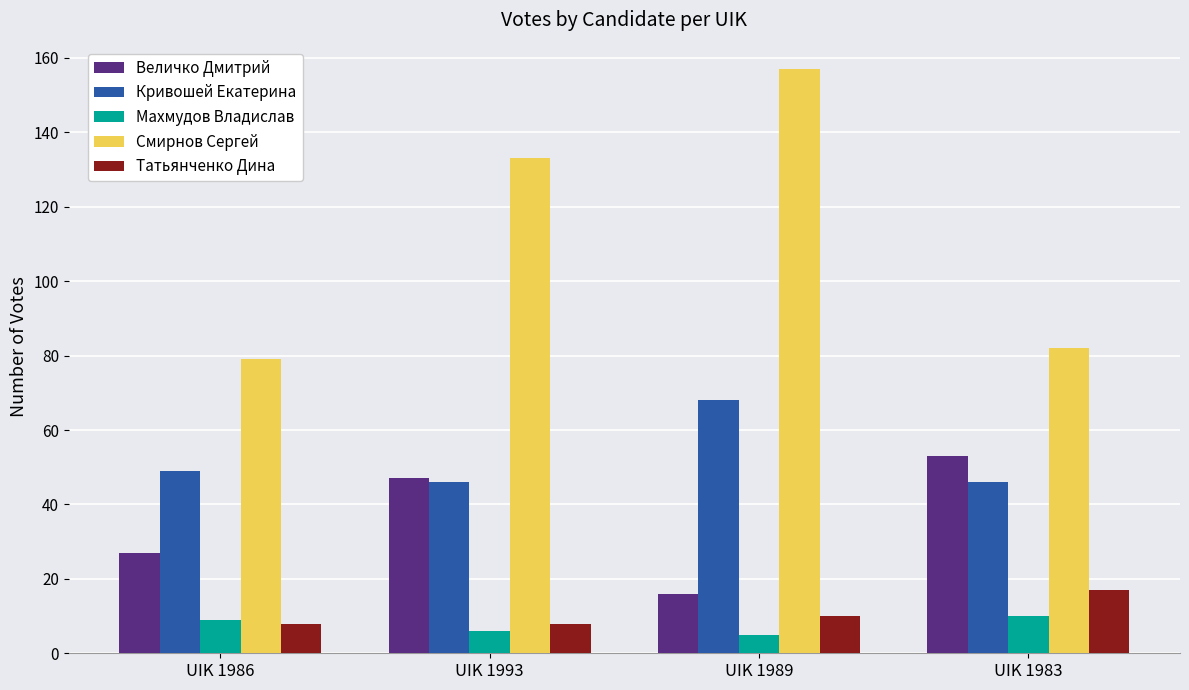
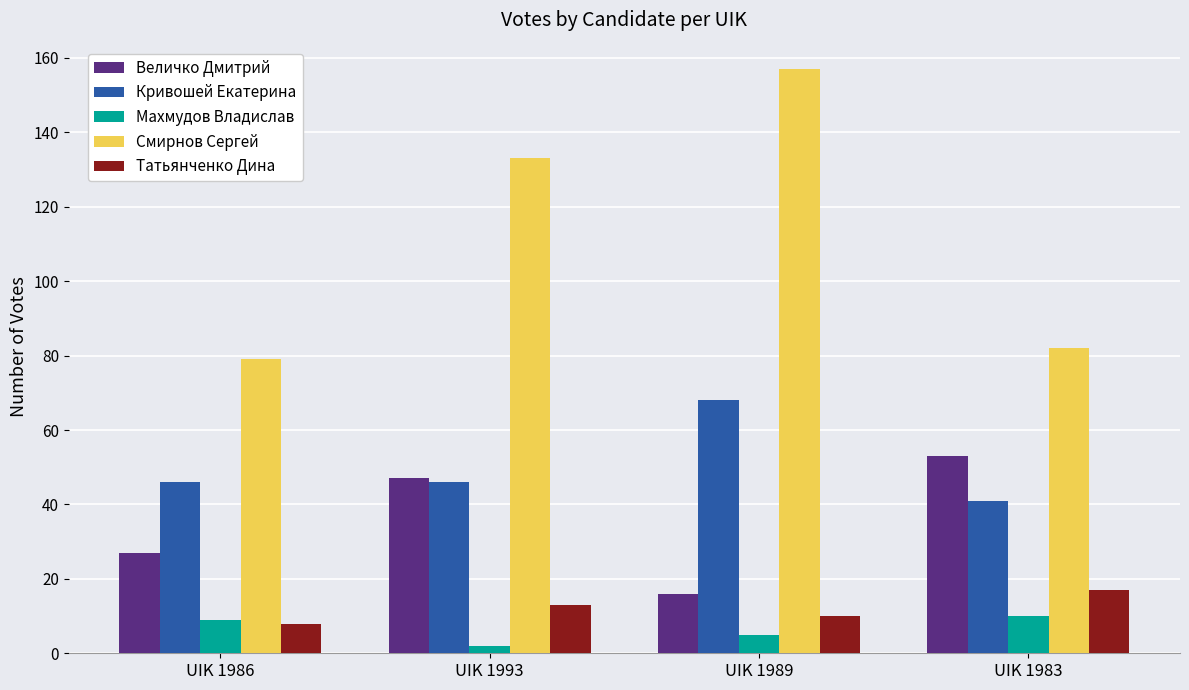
  {
    "Величко Дмитрий": {
      "UIK 1986": 27,
      "UIK 1993": 47,
      "UIK 1989": 16,
      "UIK 1983": 53
    },
    "Кривошей Екатерина": {
-     "UIK 1986": 49,
+     "UIK 1986": 46,
      "UIK 1993": 46,
      "UIK 1989": 68,
-     "UIK 1983": 46
+     "UIK 1983": 41
    },
    "Махмудов Владислав": {
      "UIK 1986": 9,
-     "UIK 1993": 6,
+     "UIK 1993": 2,
      "UIK 1989": 5,
      "UIK 1983": 10
    },
    "Смирнов Сергей": {
      "UIK 1986": 79,
      "UIK 1993": 133,
      "UIK 1989": 157,
      "UIK 1983": 82
    },
    "Татьянченко Дина": {
      "UIK 1986": 8,
-     "UIK 1993": 8,
+     "UIK 1993": 13,
      "UIK 1989": 10,
      "UIK 1983": 17
    }
  }
